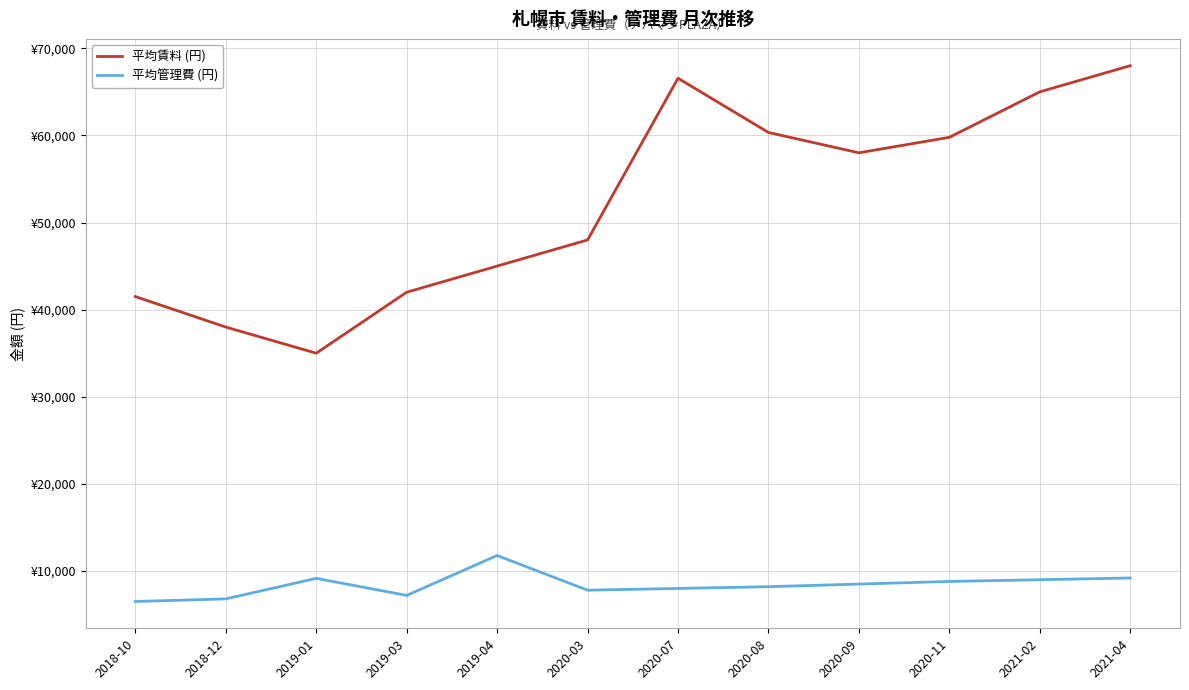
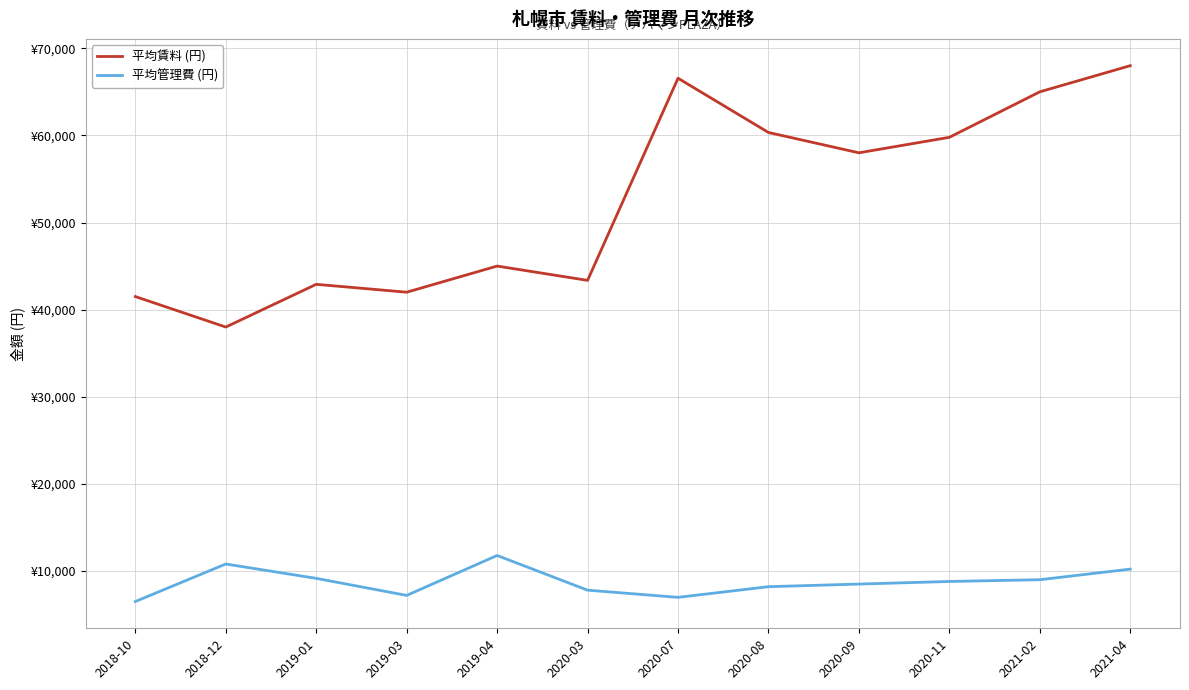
  {
    "平均賃料 (円)": {
      "2018-10": "¥42,000",
      "2018-12": "¥38,000",
-     "2019-01": "¥35,000",
+     "2019-01": "¥43,000",
      "2019-03": "¥42,000",
      "2019-04": "¥45,000",
-     "2020-03": "¥48,000",
+     "2020-03": "¥43,000",
      "2020-07": "¥67,000",
      "2020-08": "¥60,000",
      "2020-09": "¥58,000",
      "2020-11": "¥60,000",
      "2021-02": "¥65,000",
      "2021-04": "¥68,000"
    },
    "平均管理費 (円)": {
      "2018-10": "¥7,000",
-     "2018-12": "¥7,000",
+     "2018-12": "¥11,000",
      "2019-01": "¥9,000",
      "2019-03": "¥7,000",
      "2019-04": "¥12,000",
      "2020-03": "¥8,000",
-     "2020-07": "¥8,000",
+     "2020-07": "¥7,000",
      "2020-08": "¥8,000",
      "2020-09": "¥9,000",
      "2020-11": "¥9,000",
      "2021-02": "¥9,000",
-     "2021-04": "¥9,000"
+     "2021-04": "¥10,000"
    }
  }
